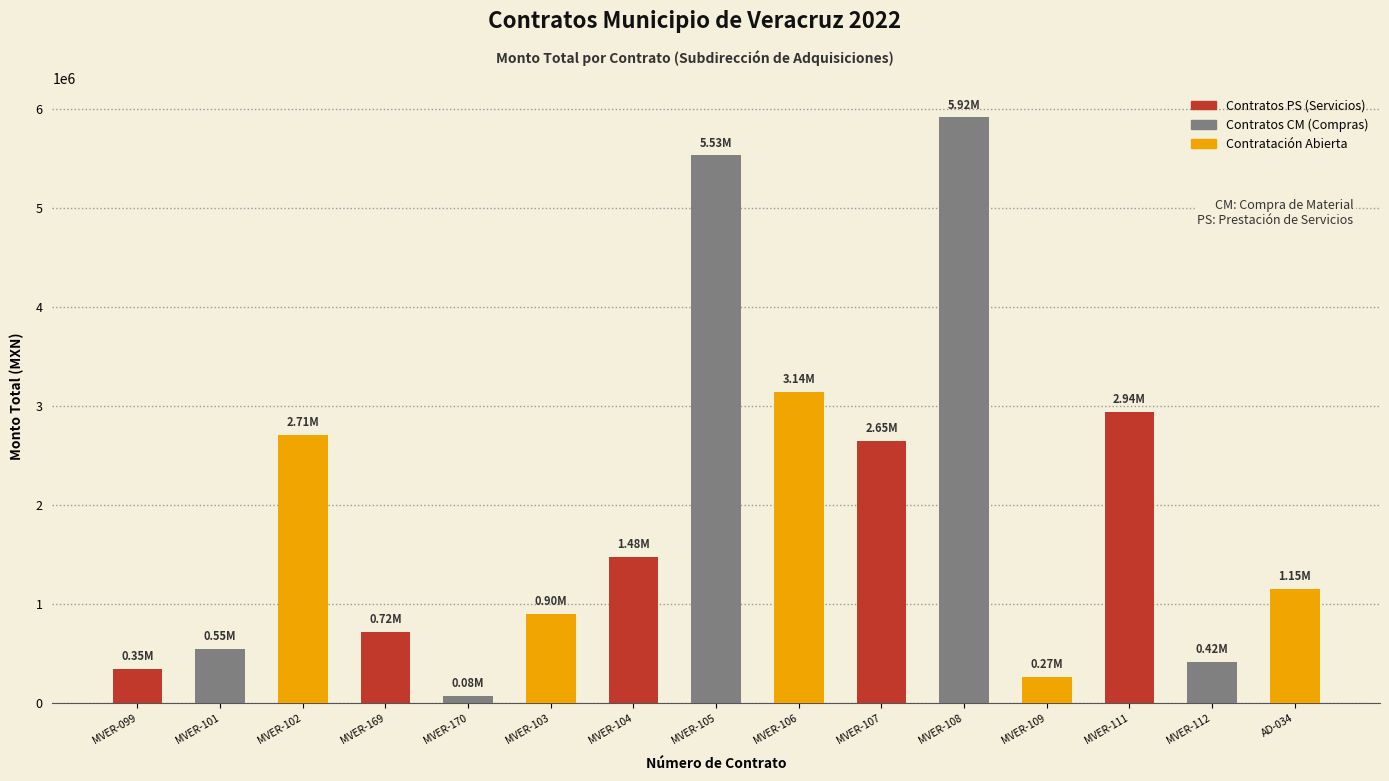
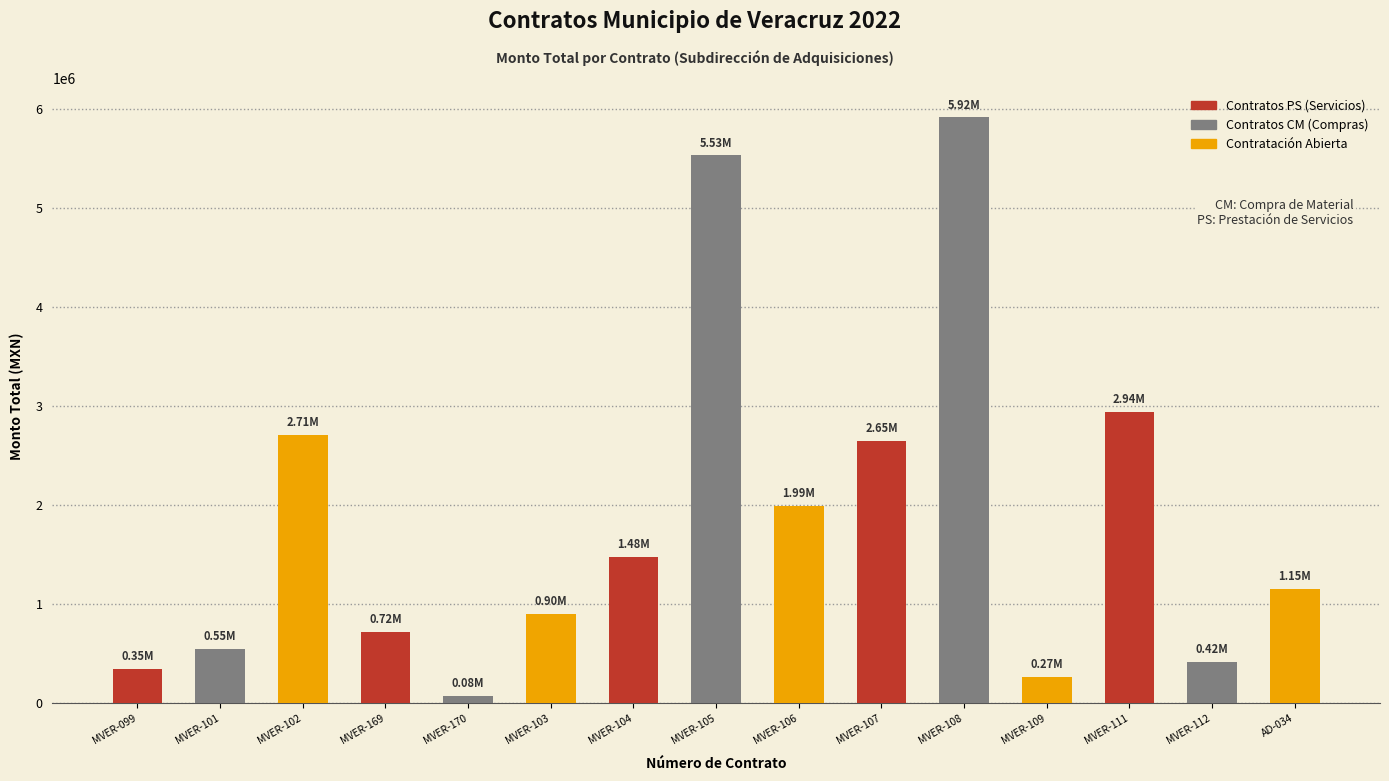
  {
    "MVER-099": "0.35M",
    "MVER-101": "0.55M",
    "MVER-102": "2.71M",
    "MVER-169": "0.72M",
    "MVER-170": "0.08M",
    "MVER-103": "0.90M",
    "MVER-104": "1.48M",
    "MVER-105": "5.53M",
-   "MVER-106": "3.14M",
+   "MVER-106": "1.99M",
    "MVER-107": "2.65M",
    "MVER-108": "5.92M",
    "MVER-109": "0.27M",
    "MVER-111": "2.94M",
    "MVER-112": "0.42M",
    "AD-034": "1.15M"
  }
